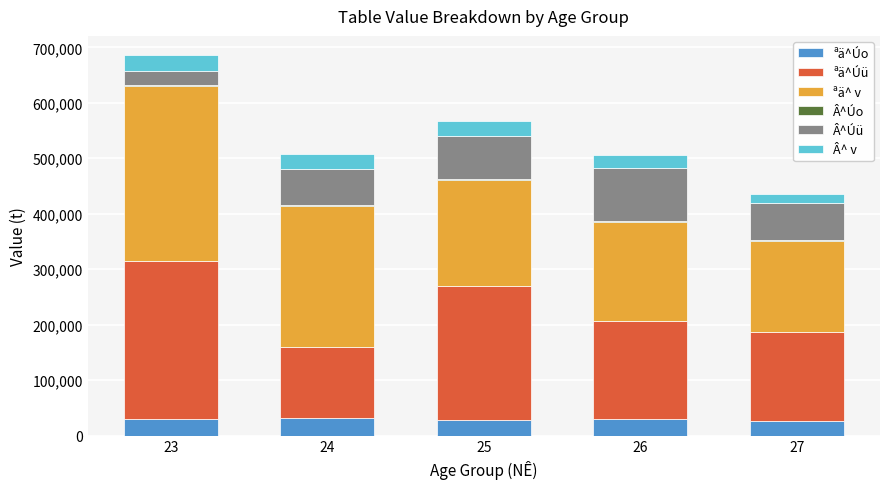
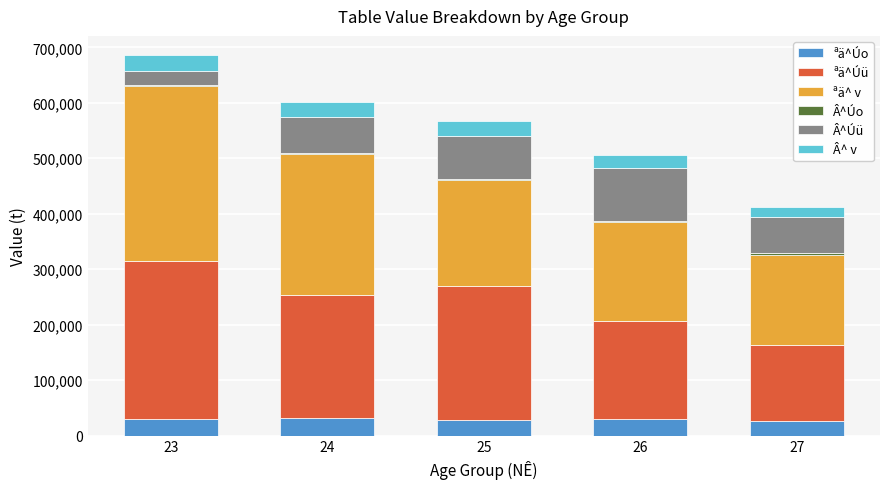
  {
    "ªä^Úü": {
      "23": "290,000",
-     "24": "130,000",
+     "24": "220,000",
      "25": "240,000",
      "26": "180,000",
-     "27": "160,000"
+     "27": "140,000"
    },
    "ªä^ v": {
      "23": "310,000",
      "24": "250,000",
      "25": "190,000",
      "26": "180,000",
      "27": "160,000"
    },
    "Â^Úü": {
      "23": "30,000",
      "24": "60,000",
      "25": "80,000",
      "26": "100,000",
      "27": "70,000"
    }
  }
